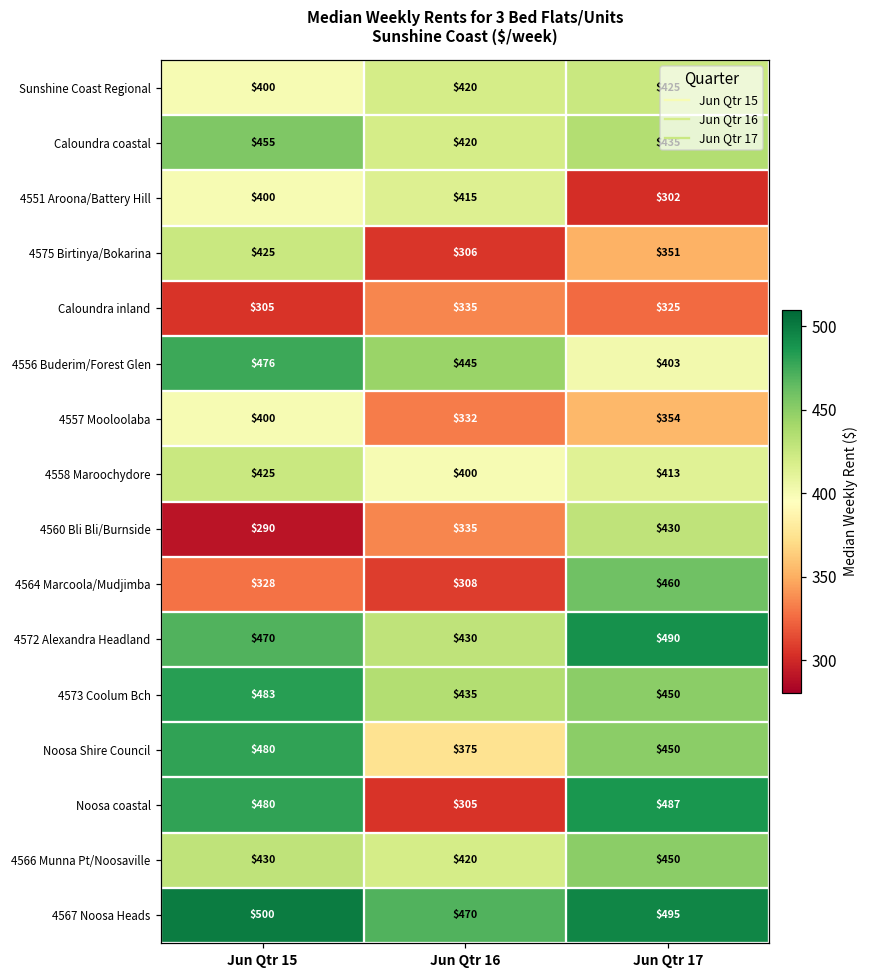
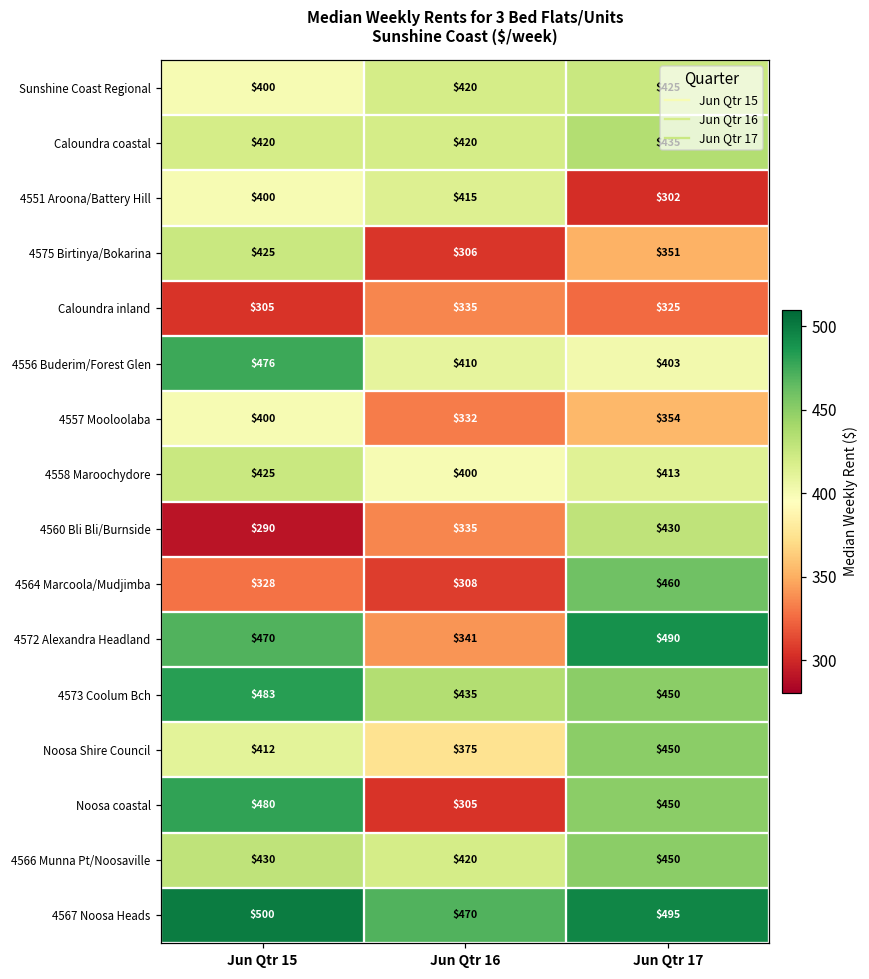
  {
    "Sunshine Coast Regional": {
      "Jun Qtr 15": "$400",
      "Jun Qtr 16": "$420"
    },
    "Caloundra coastal": {
-     "Jun Qtr 15": "$455",
+     "Jun Qtr 15": "$420",
      "Jun Qtr 16": "$420"
    },
    "4551 Aroona/Battery Hill": {
      "Jun Qtr 15": "$400",
      "Jun Qtr 16": "$415",
      "Jun Qtr 17": "$302"
    },
    "4575 Birtinya/Bokarina": {
      "Jun Qtr 15": "$425",
      "Jun Qtr 16": "$306",
      "Jun Qtr 17": "$351"
    },
    "Caloundra inland": {
      "Jun Qtr 15": "$305",
      "Jun Qtr 16": "$335",
      "Jun Qtr 17": "$325"
    },
    "4556 Buderim/Forest Glen": {
      "Jun Qtr 15": "$476",
-     "Jun Qtr 16": "$445",
+     "Jun Qtr 16": "$410",
      "Jun Qtr 17": "$403"
    },
    "4557 Mooloolaba": {
      "Jun Qtr 15": "$400",
      "Jun Qtr 16": "$332",
      "Jun Qtr 17": "$354"
    },
    "4558 Maroochydore": {
      "Jun Qtr 15": "$425",
      "Jun Qtr 16": "$400",
      "Jun Qtr 17": "$413"
    },
    "4560 Bli Bli/Burnside": {
      "Jun Qtr 15": "$290",
      "Jun Qtr 16": "$335",
      "Jun Qtr 17": "$430"
    },
    "4564 Marcoola/Mudjimba": {
      "Jun Qtr 15": "$328",
      "Jun Qtr 16": "$308",
      "Jun Qtr 17": "$460"
    },
    "4572 Alexandra Headland": {
      "Jun Qtr 15": "$470",
-     "Jun Qtr 16": "$430",
+     "Jun Qtr 16": "$341",
      "Jun Qtr 17": "$490"
    },
    "4573 Coolum Bch": {
      "Jun Qtr 15": "$483",
      "Jun Qtr 16": "$435",
      "Jun Qtr 17": "$450"
    },
    "Noosa Shire Council": {
-     "Jun Qtr 15": "$480",
+     "Jun Qtr 15": "$412",
      "Jun Qtr 16": "$375",
      "Jun Qtr 17": "$450"
    },
    "Noosa coastal": {
      "Jun Qtr 15": "$480",
      "Jun Qtr 16": "$305",
-     "Jun Qtr 17": "$487"
+     "Jun Qtr 17": "$450"
    },
    "4566 Munna Pt/Noosaville": {
      "Jun Qtr 15": "$430",
      "Jun Qtr 16": "$420",
      "Jun Qtr 17": "$450"
    },
    "4567 Noosa Heads": {
      "Jun Qtr 15": "$500",
      "Jun Qtr 16": "$470",
      "Jun Qtr 17": "$495"
    }
  }
